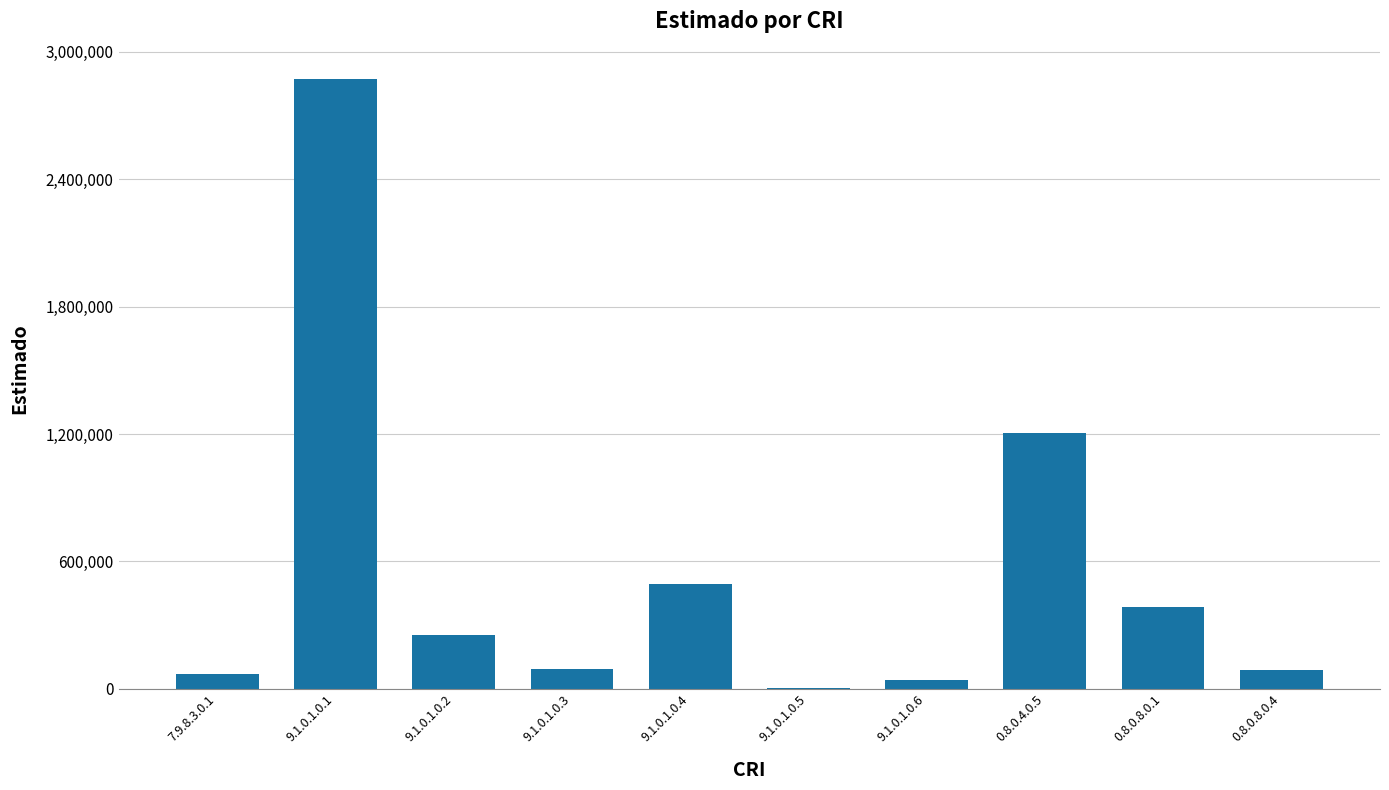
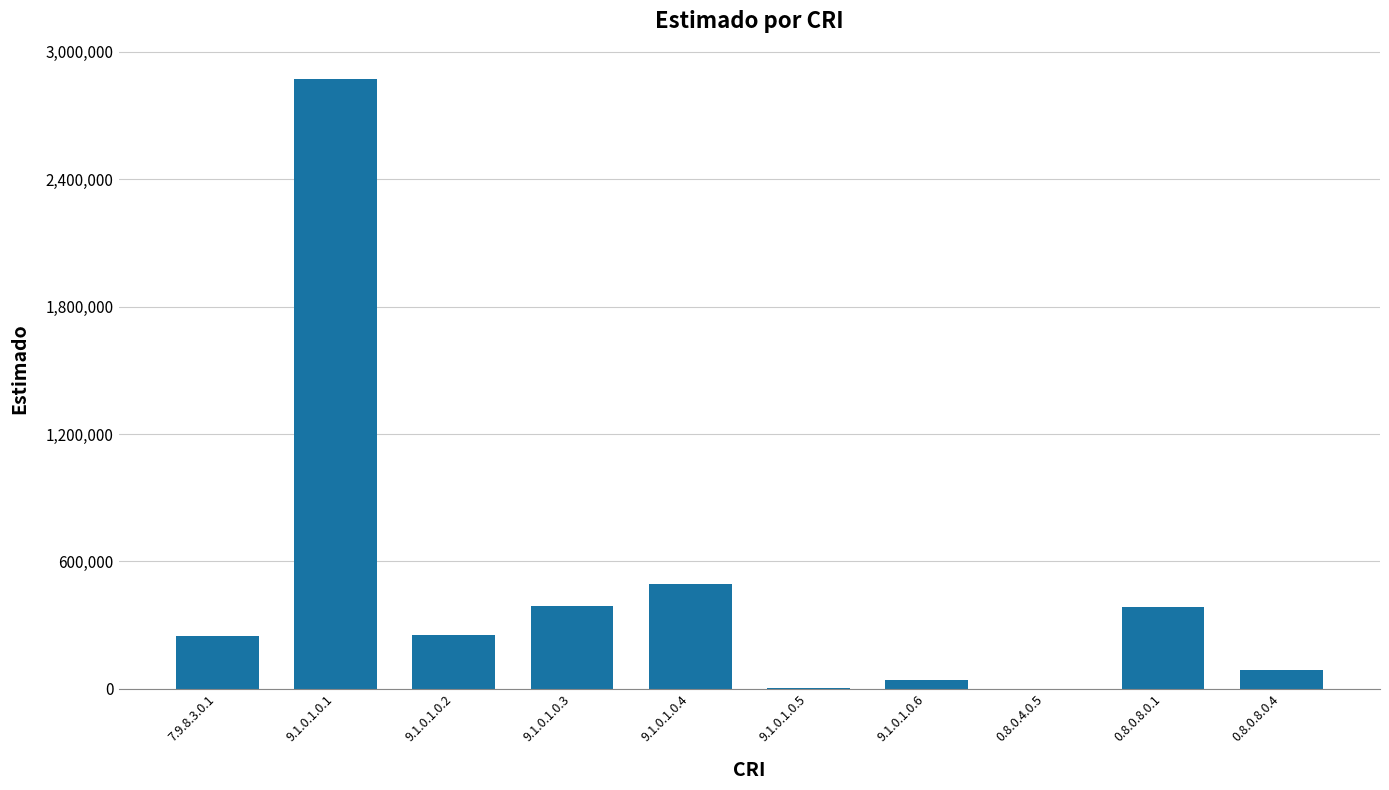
  {
-   "7.9.8.3.0.1": "70,000",
+   "7.9.8.3.0.1": "250,000",
    "9.1.0.1.0.1": "2,870,000",
    "9.1.0.1.0.2": "250,000",
-   "9.1.0.1.0.3": "90,000",
+   "9.1.0.1.0.3": "390,000",
    "9.1.0.1.0.4": "490,000",
    "9.1.0.1.0.6": "40,000",
-   "0.8.0.4.0.5": "1,200,000",
+   "0.8.0.4.0.5": "0",
    "0.8.0.8.0.1": "380,000",
    "0.8.0.8.0.4": "90,000"
  }
